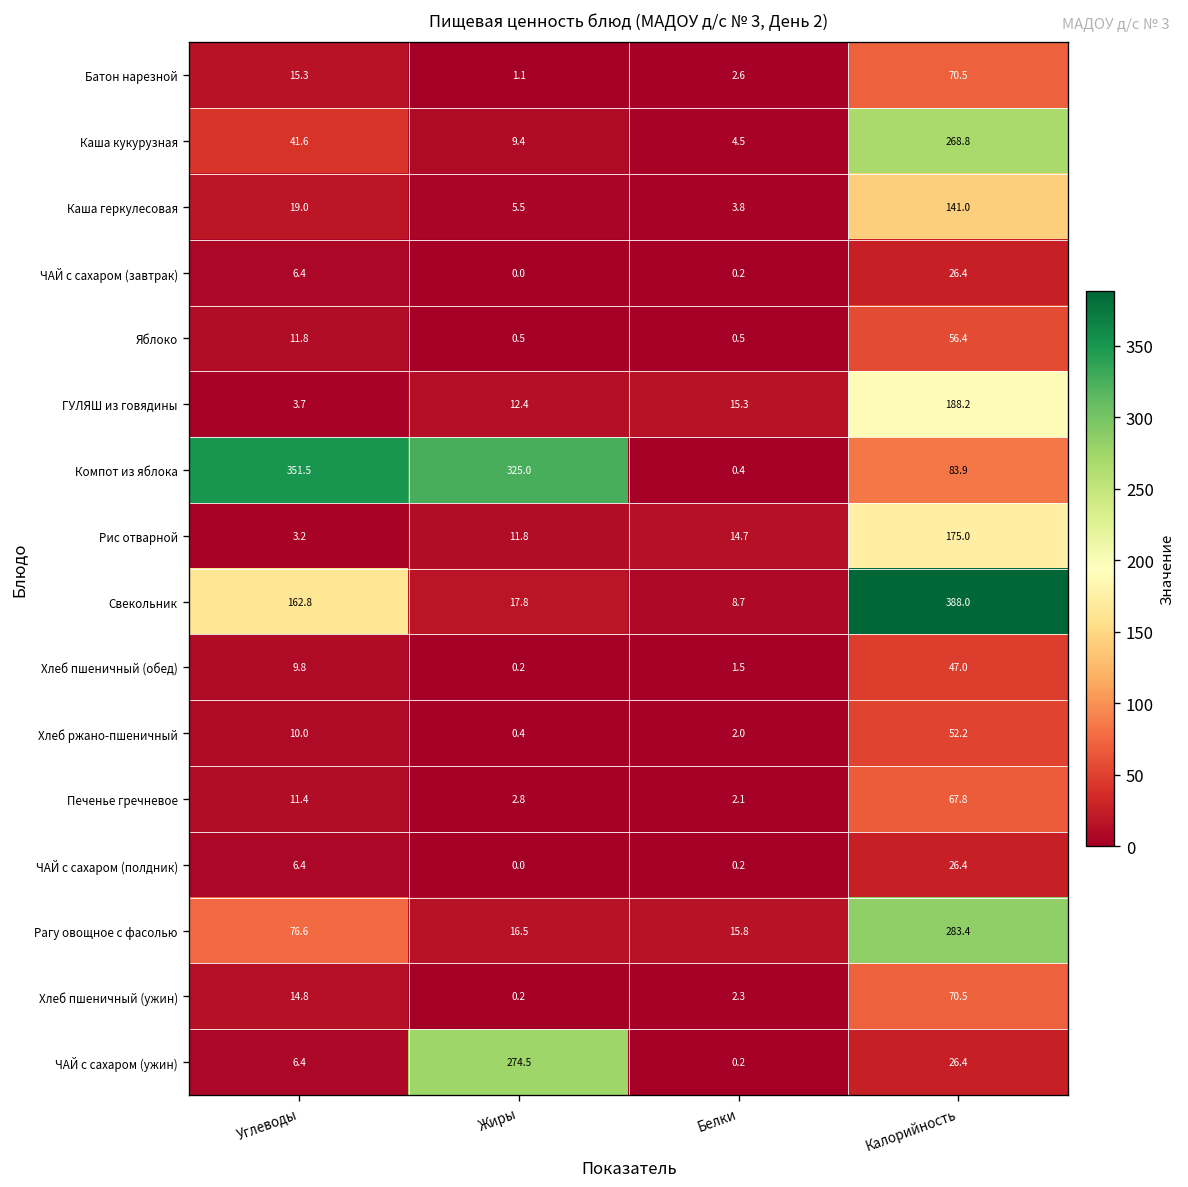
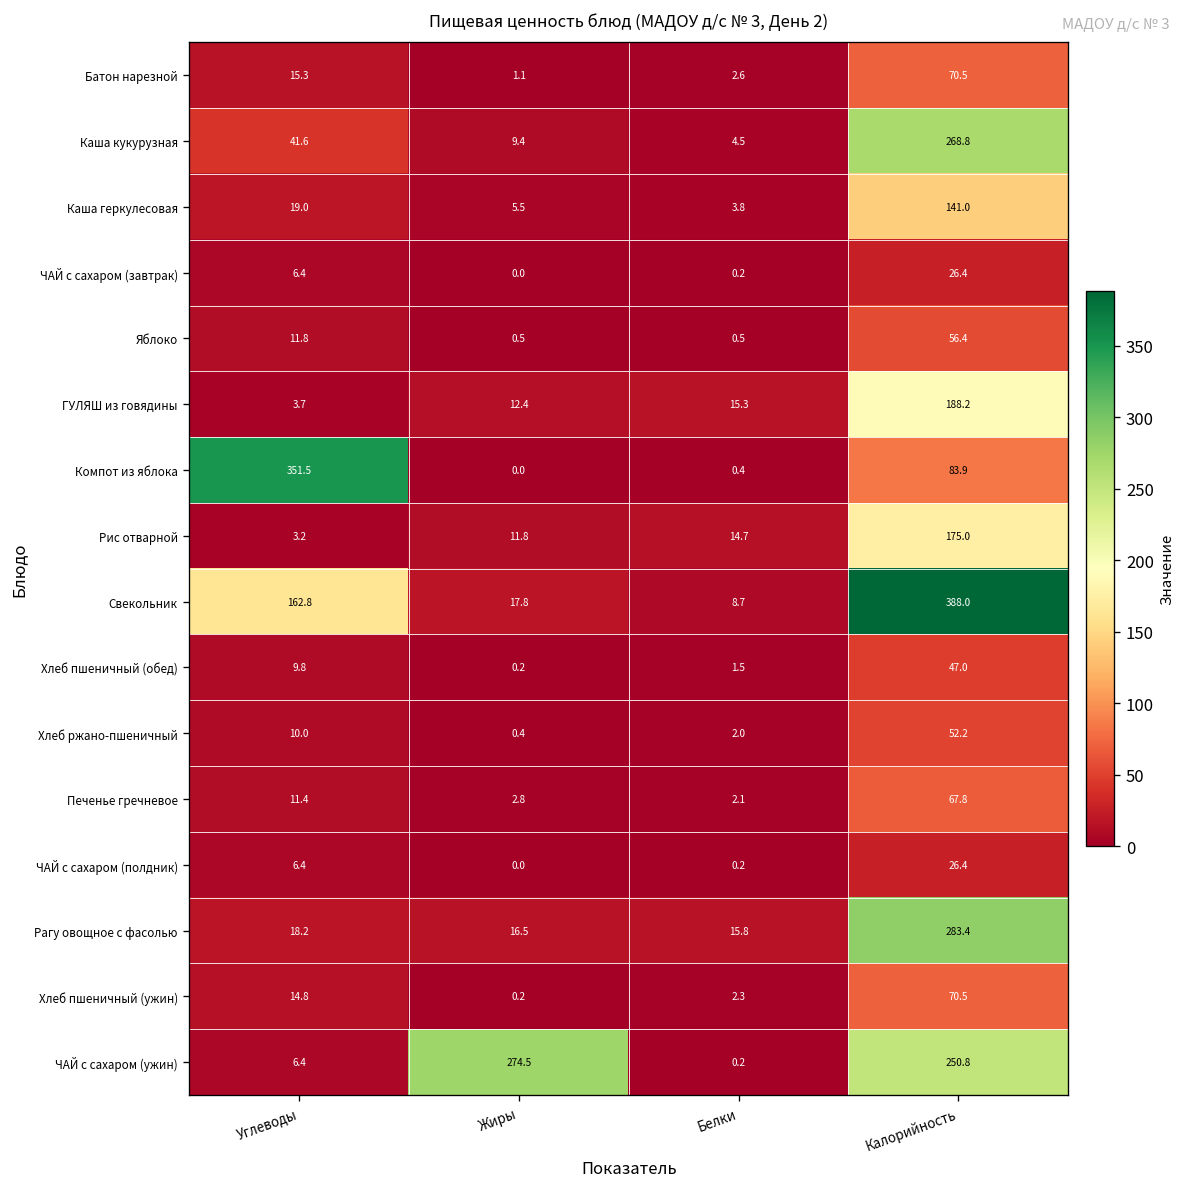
  {
    "Батон нарезной": {
      "Углеводы": 15.3,
      "Жиры": 1.1,
      "Белки": 2.6,
      "Калорийность": 70.5
    },
    "Каша кукурузная": {
      "Углеводы": 41.6,
      "Жиры": 9.4,
      "Белки": 4.5,
      "Калорийность": 268.8
    },
    "Каша геркулесовая": {
      "Углеводы": 19.0,
      "Жиры": 5.5,
      "Белки": 3.8,
      "Калорийность": 141.0
    },
    "ЧАЙ с сахаром (завтрак)": {
      "Углеводы": 6.4,
      "Жиры": 0.0,
      "Белки": 0.2,
      "Калорийность": 26.4
    },
    "Яблоко": {
      "Углеводы": 11.8,
      "Жиры": 0.5,
      "Белки": 0.5,
      "Калорийность": 56.4
    },
    "ГУЛЯШ из говядины": {
      "Углеводы": 3.7,
      "Жиры": 12.4,
      "Белки": 15.3,
      "Калорийность": 188.2
    },
    "Компот из яблока": {
      "Углеводы": 351.5,
-     "Жиры": 325.0,
+     "Жиры": 0.0,
      "Белки": 0.4,
      "Калорийность": 83.9
    },
    "Рис отварной": {
      "Углеводы": 3.2,
      "Жиры": 11.8,
      "Белки": 14.7,
      "Калорийность": 175.0
    },
    "Свекольник": {
      "Углеводы": 162.8,
      "Жиры": 17.8,
      "Белки": 8.7,
      "Калорийность": 388.0
    },
    "Хлеб пшеничный (обед)": {
      "Углеводы": 9.8,
      "Жиры": 0.2,
      "Белки": 1.5,
      "Калорийность": 47.0
    },
    "Хлеб ржано-пшеничный": {
      "Углеводы": 10.0,
      "Жиры": 0.4,
      "Белки": 2.0,
      "Калорийность": 52.2
    },
    "Печенье гречневое": {
      "Углеводы": 11.4,
      "Жиры": 2.8,
      "Белки": 2.1,
      "Калорийность": 67.8
    },
    "ЧАЙ с сахаром (полдник)": {
      "Углеводы": 6.4,
      "Жиры": 0.0,
      "Белки": 0.2,
      "Калорийность": 26.4
    },
    "Рагу овощное с фасолью": {
-     "Углеводы": 76.6,
+     "Углеводы": 18.2,
      "Жиры": 16.5,
      "Белки": 15.8,
      "Калорийность": 283.4
    },
    "Хлеб пшеничный (ужин)": {
      "Углеводы": 14.8,
      "Жиры": 0.2,
      "Белки": 2.3,
      "Калорийность": 70.5
    },
    "ЧАЙ с сахаром (ужин)": {
      "Углеводы": 6.4,
      "Жиры": 274.5,
      "Белки": 0.2,
-     "Калорийность": 26.4
+     "Калорийность": 250.8
    }
  }
